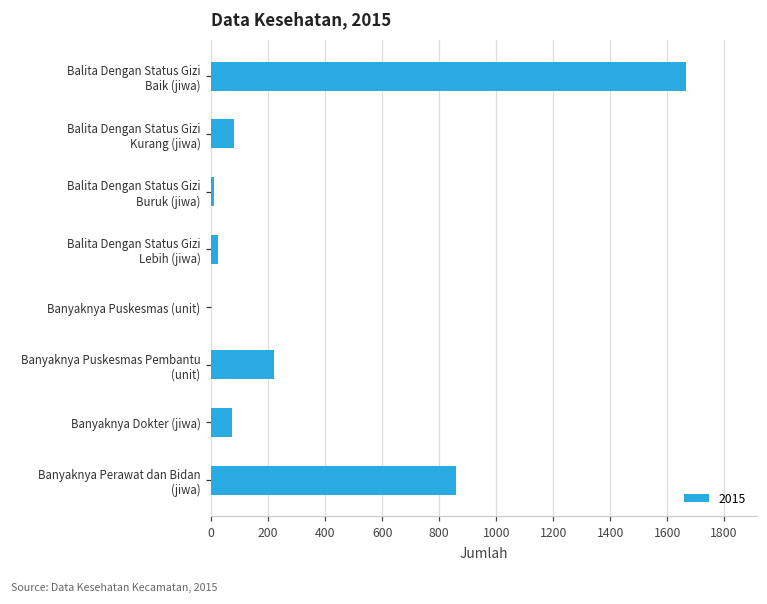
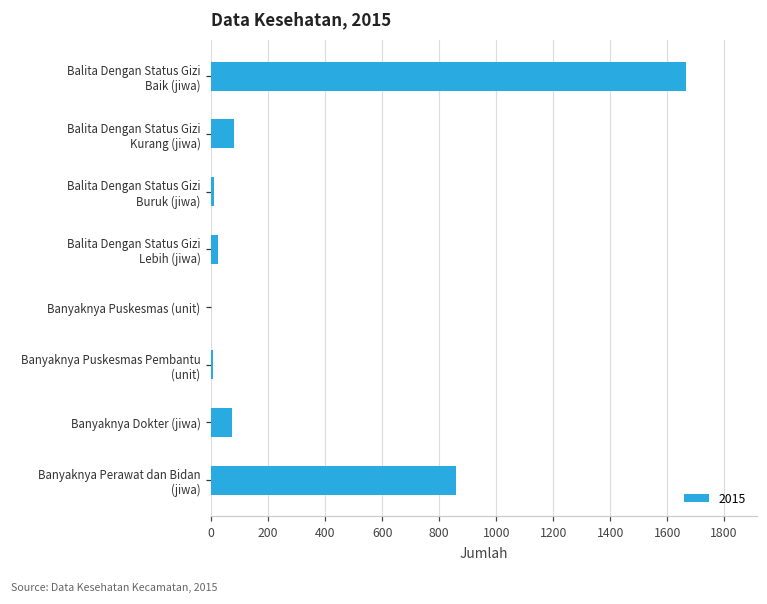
  {
    "Balita Dengan Status Gizi Baik (jiwa)": 1670,
    "Balita Dengan Status Gizi Kurang (jiwa)": 80,
    "Balita Dengan Status Gizi Buruk (jiwa)": 10,
    "Balita Dengan Status Gizi Lebih (jiwa)": 30,
-   "Banyaknya Puskesmas Pembantu (unit)": 220,
+   "Banyaknya Puskesmas Pembantu (unit)": 10,
    "Banyaknya Dokter (jiwa)": 70,
    "Banyaknya Perawat dan Bidan (jiwa)": 860
  }
